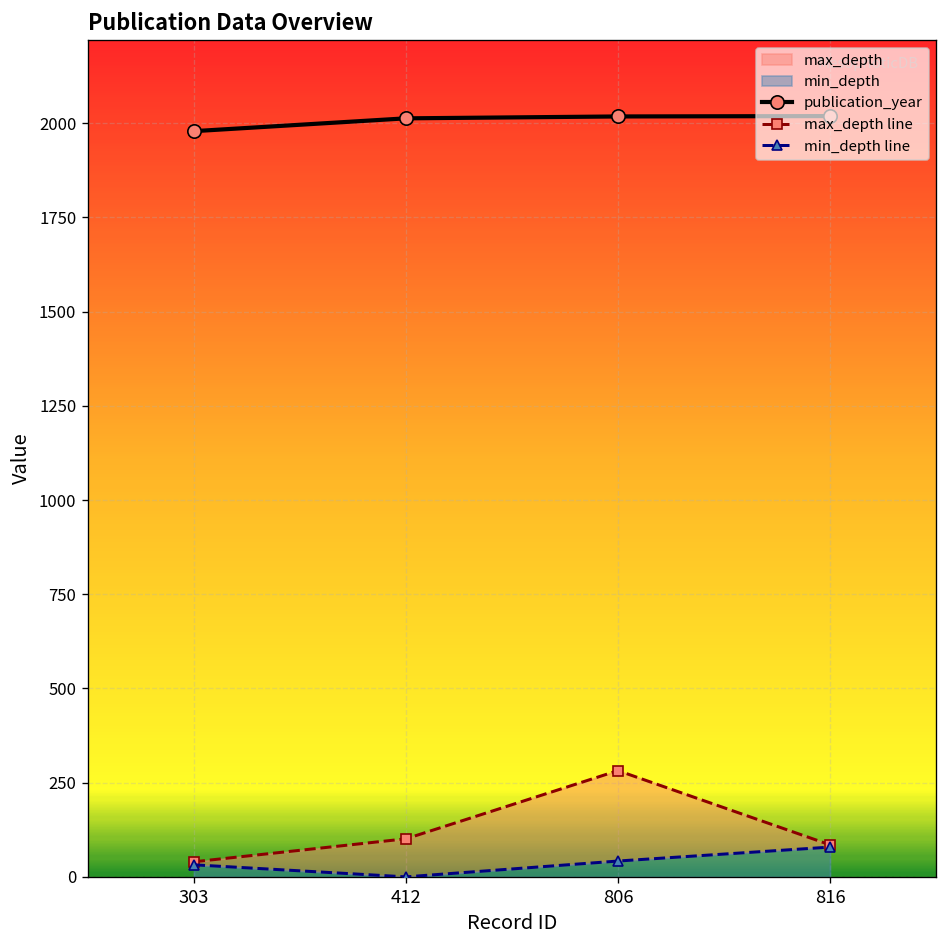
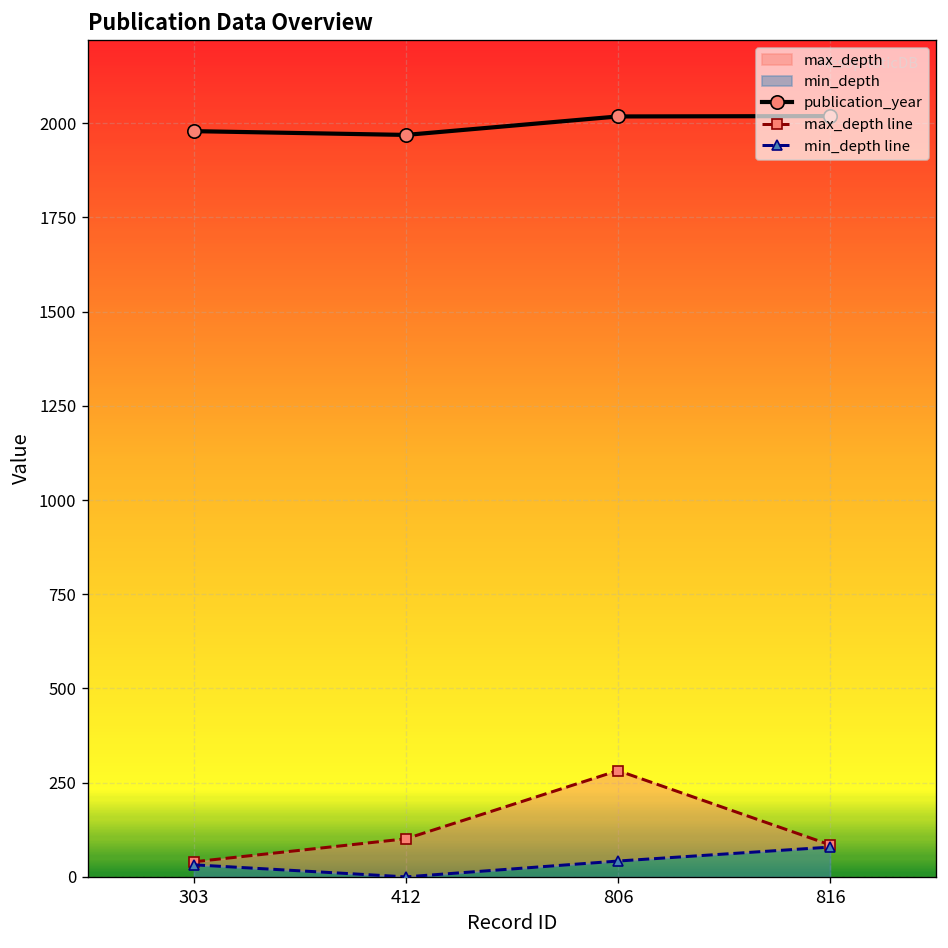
  {
    "publication_year": {
      "303": 1980,
-     "412": 2010,
+     "412": 1970,
      "806": 2020
    },
    "max_depth": {
      "412": 100,
      "806": 280
    },
    "min_depth": {
      "412": 0,
      "806": 40
    }
  }
